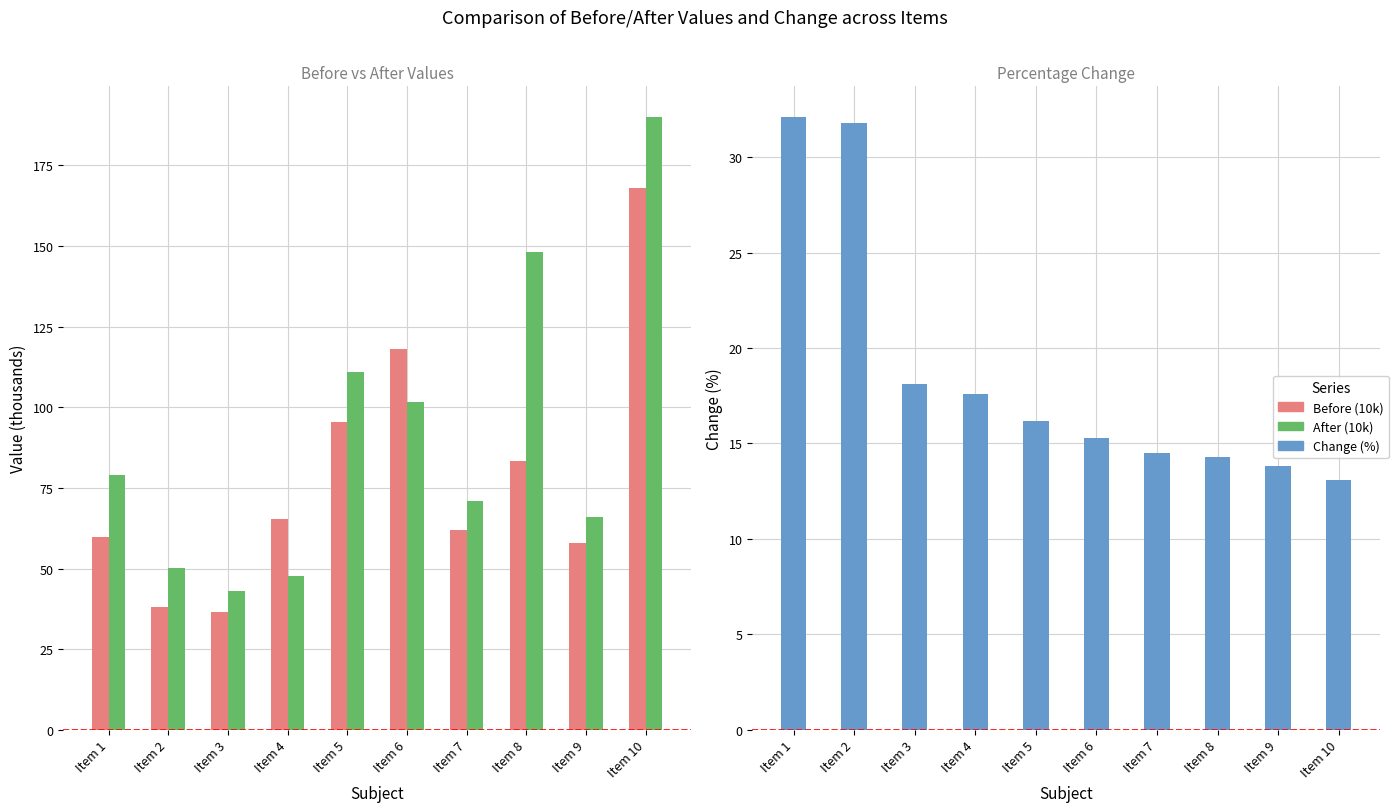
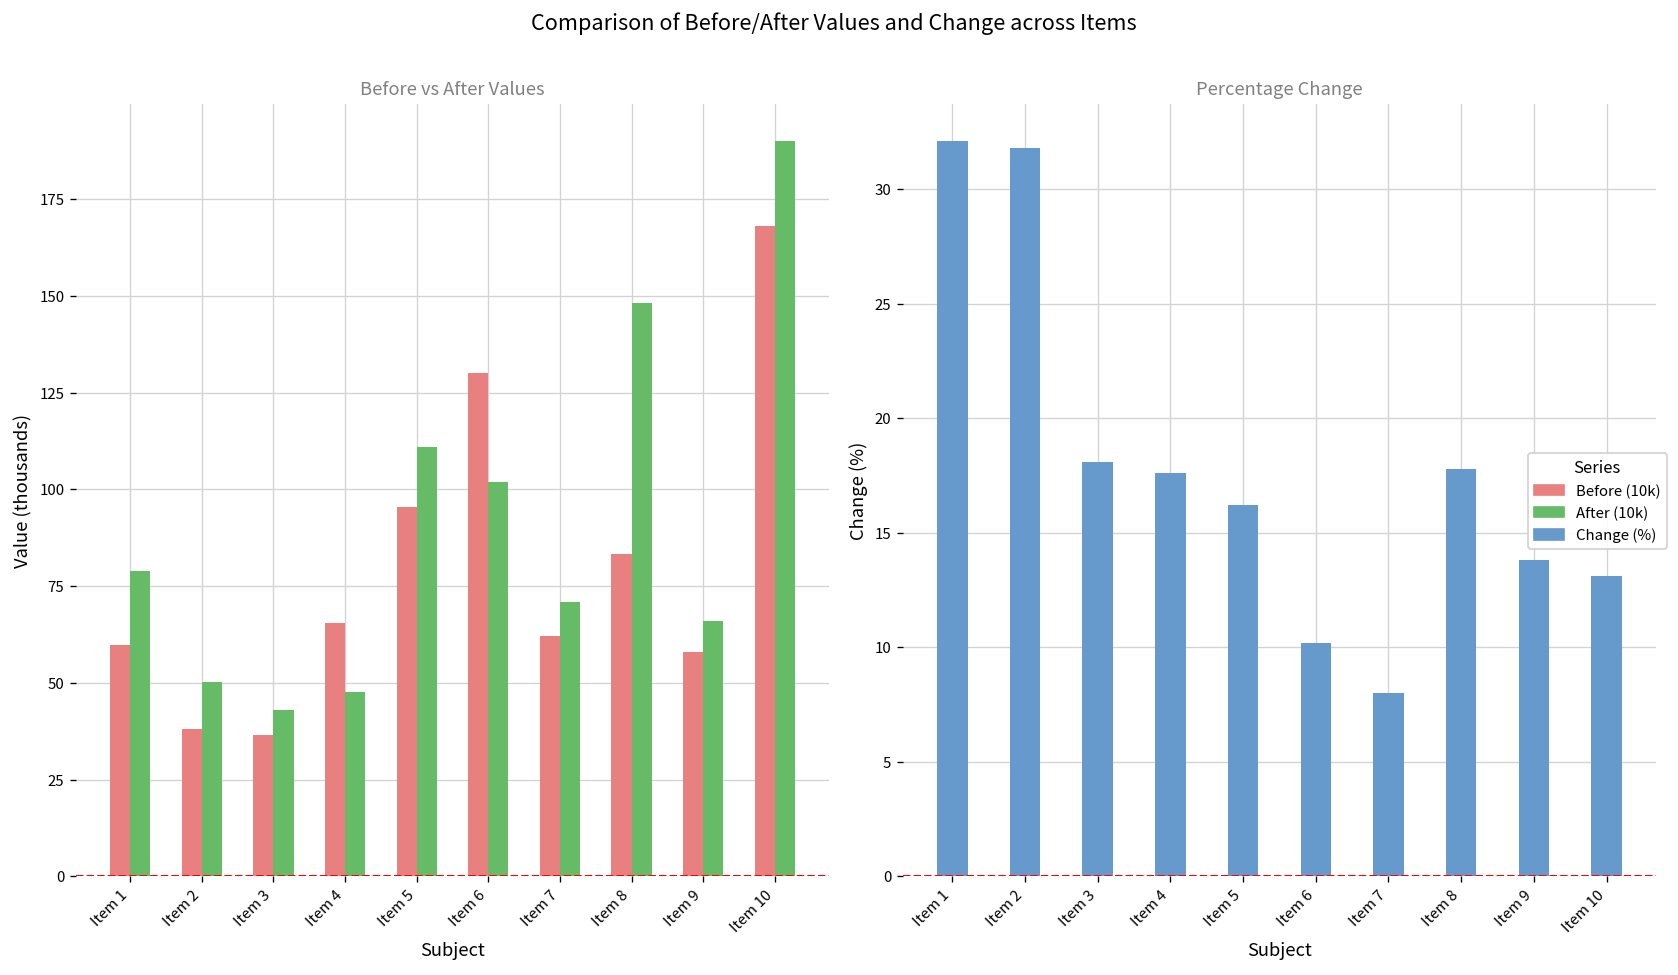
  {
    "Before vs After Values": {
      "Before (10k)": {
        "Item 1": 60,
        "Item 2": 38,
        "Item 3": 37,
        "Item 4": 66,
        "Item 5": 96,
-       "Item 6": 118,
+       "Item 6": 130,
        "Item 7": 62,
        "Item 8": 83,
        "Item 9": 58,
        "Item 10": 168
      },
      "After (10k)": {
        "Item 1": 79,
        "Item 2": 50,
        "Item 3": 43,
        "Item 4": 48,
        "Item 5": 111,
        "Item 6": 102,
        "Item 7": 71,
        "Item 8": 148,
        "Item 9": 66,
        "Item 10": 190
      }
    },
    "Percentage Change": {
      "Item 1": 32.1,
      "Item 2": 31.8,
      "Item 3": 18.1,
      "Item 4": 17.6,
      "Item 5": 16.2,
-     "Item 6": 15.3,
-     "Item 7": 14.5,
-     "Item 8": 14.3,
+     "Item 6": 10.2,
+     "Item 7": 8.0,
+     "Item 8": 17.8,
      "Item 9": 13.8,
      "Item 10": 13.1
    }
  }
